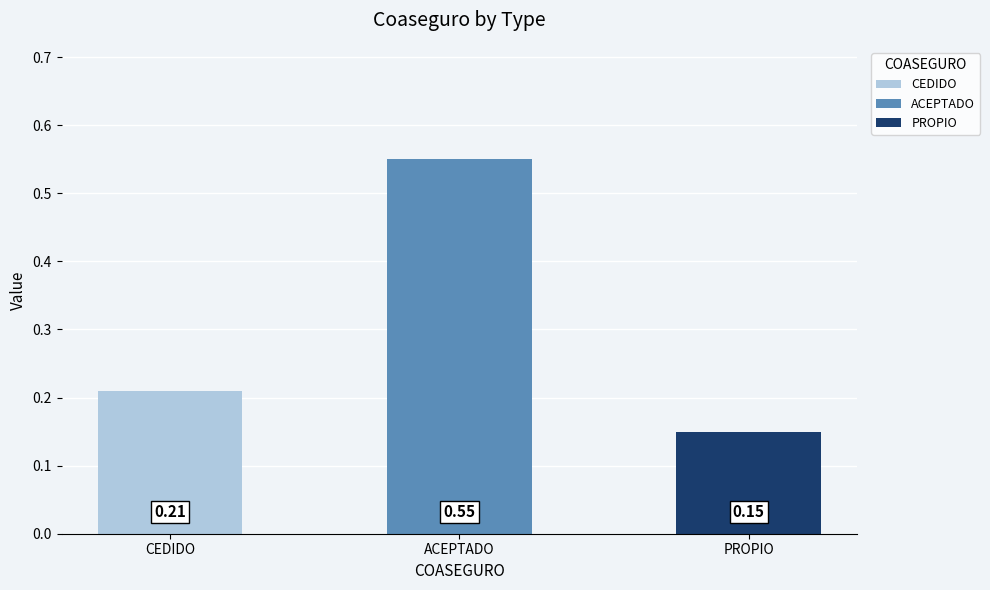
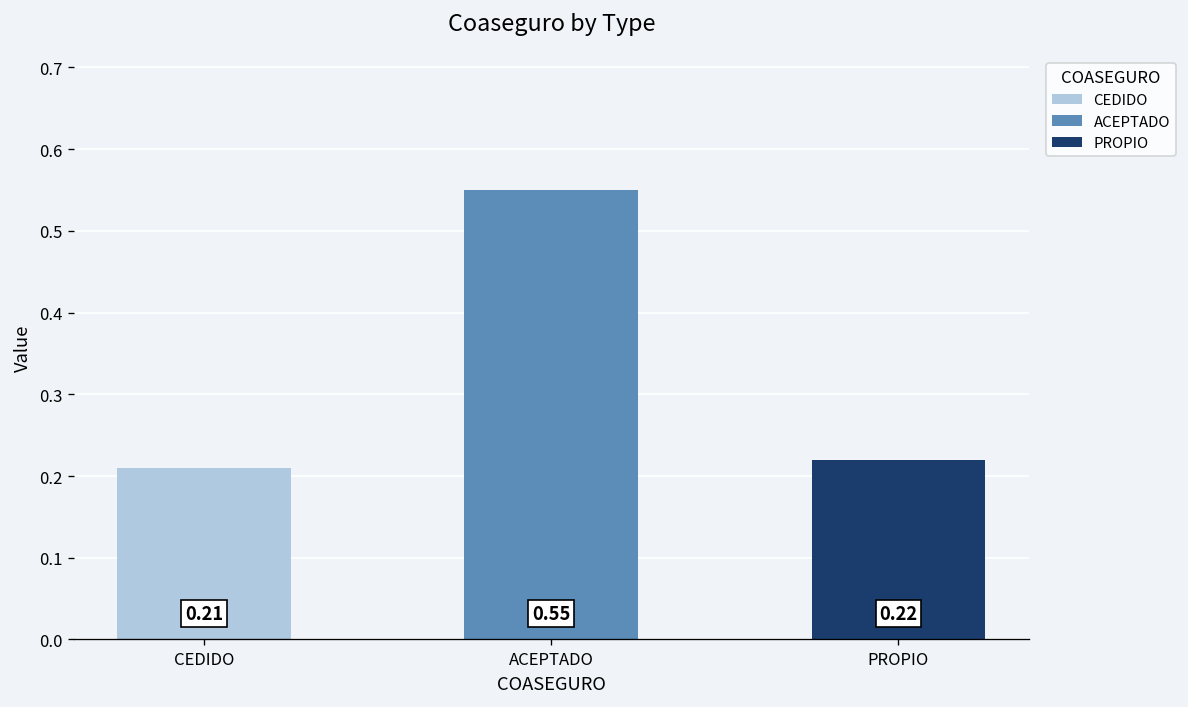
  {
-   "PROPIO": 0.15
+   "PROPIO": 0.22
  }
